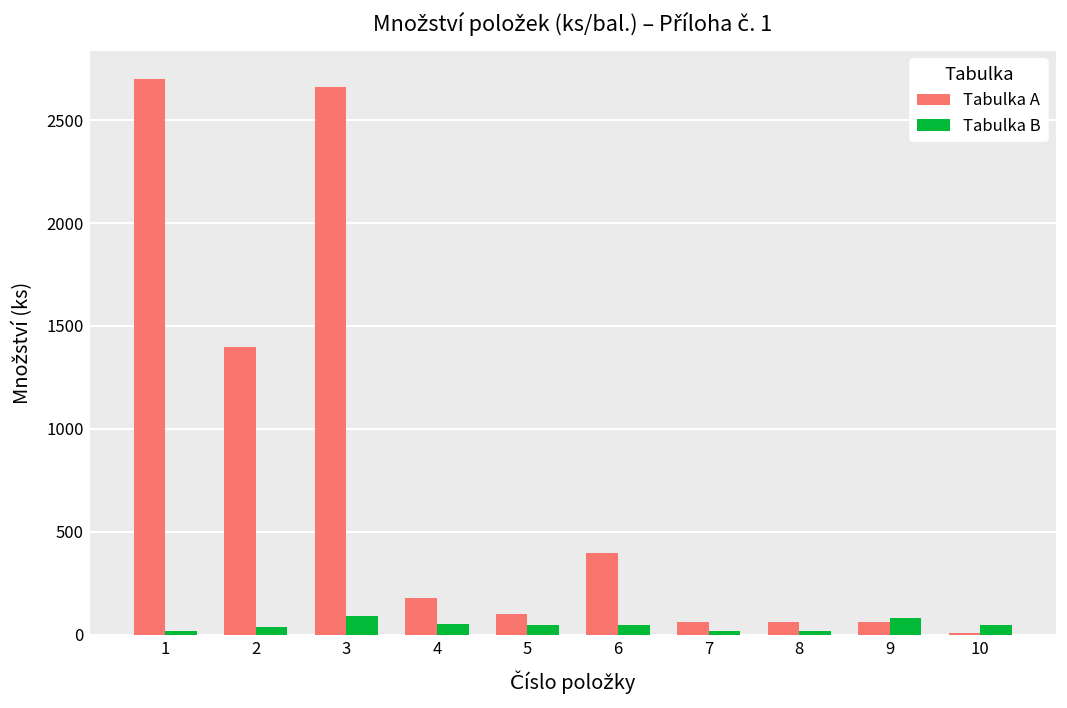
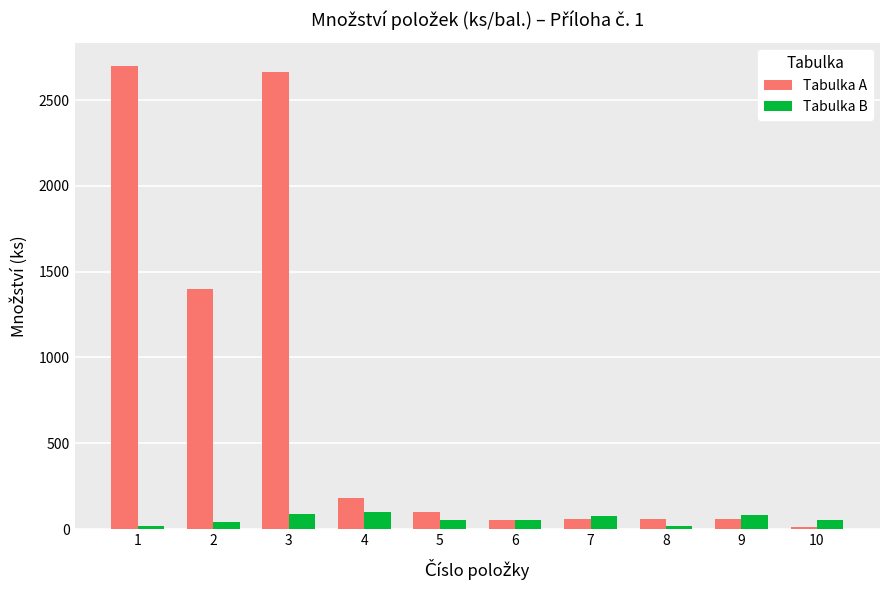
  {
    "Tabulka A": {
      "1": 2700,
      "2": 1400,
      "3": 2660,
      "4": 180,
      "5": 100,
-     "6": 400,
+     "6": 50,
      "7": 60,
      "8": 60,
      "9": 60
    },
    "Tabulka B": {
      "1": 20,
      "2": 40,
      "3": 90,
-     "4": 50,
+     "4": 100,
      "5": 50,
      "6": 50,
-     "7": 20,
+     "7": 80,
      "8": 20,
      "9": 80,
      "10": 50
    }
  }
